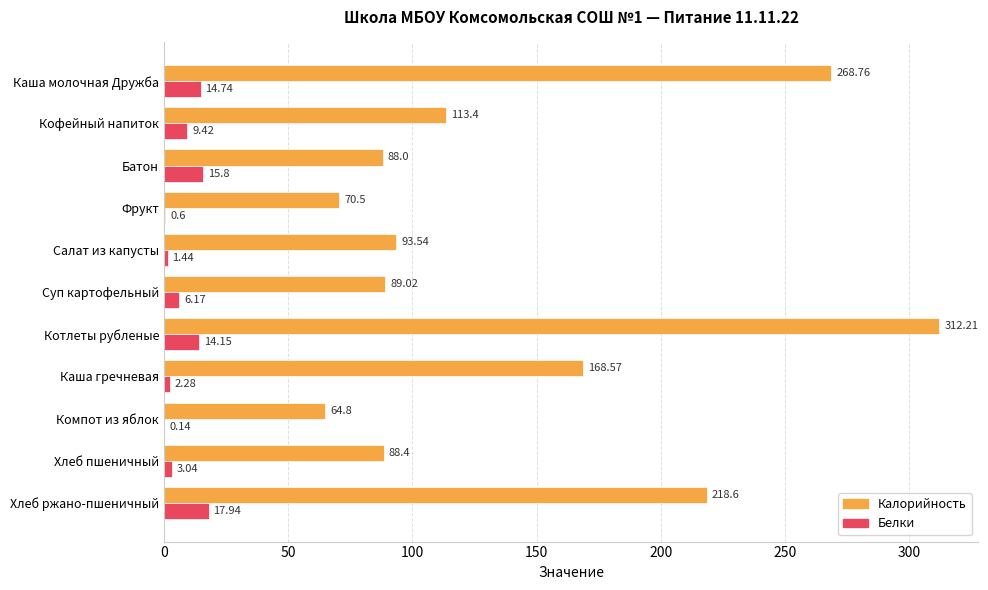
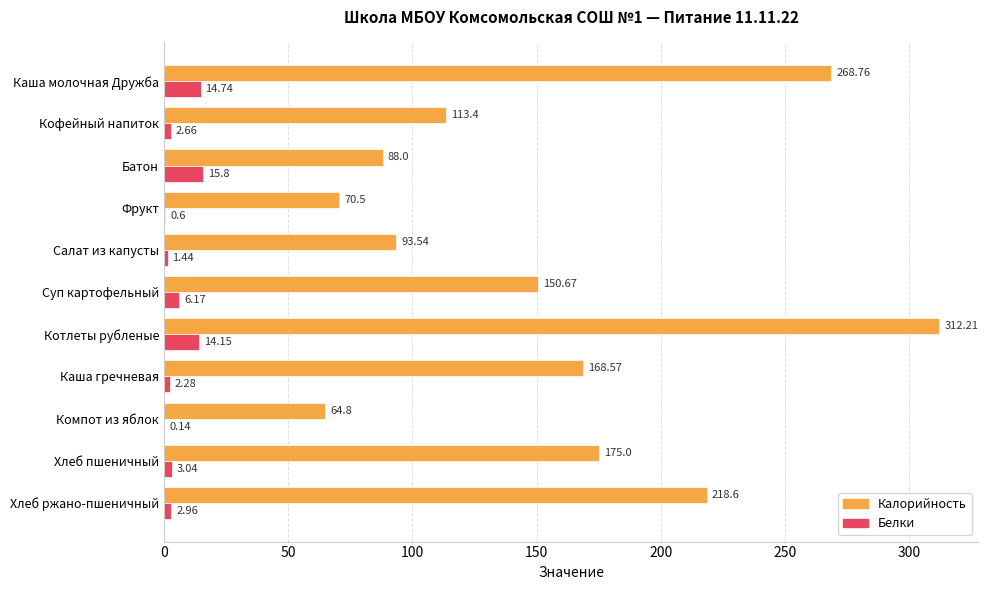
  {
    "Калорийность": {
      "Каша молочная Дружба": 268.76,
      "Кофейный напиток": 113.4,
      "Батон": 88.0,
      "Фрукт": 70.5,
      "Салат из капусты": 93.54,
-     "Суп картофельный": 89.02,
+     "Суп картофельный": 150.67,
      "Котлеты рубленые": 312.21,
      "Каша гречневая": 168.57,
      "Компот из яблок": 64.8,
-     "Хлеб пшеничный": 88.4,
+     "Хлеб пшеничный": 175.0,
      "Хлеб ржано-пшеничный": 218.6
    },
    "Белки": {
      "Каша молочная Дружба": 14.74,
-     "Кофейный напиток": 9.42,
+     "Кофейный напиток": 2.66,
      "Батон": 15.8,
      "Фрукт": 0.6,
      "Салат из капусты": 1.44,
      "Суп картофельный": 6.17,
      "Котлеты рубленые": 14.15,
      "Каша гречневая": 2.28,
      "Компот из яблок": 0.14,
      "Хлеб пшеничный": 3.04,
-     "Хлеб ржано-пшеничный": 17.94
+     "Хлеб ржано-пшеничный": 2.96
    }
  }
